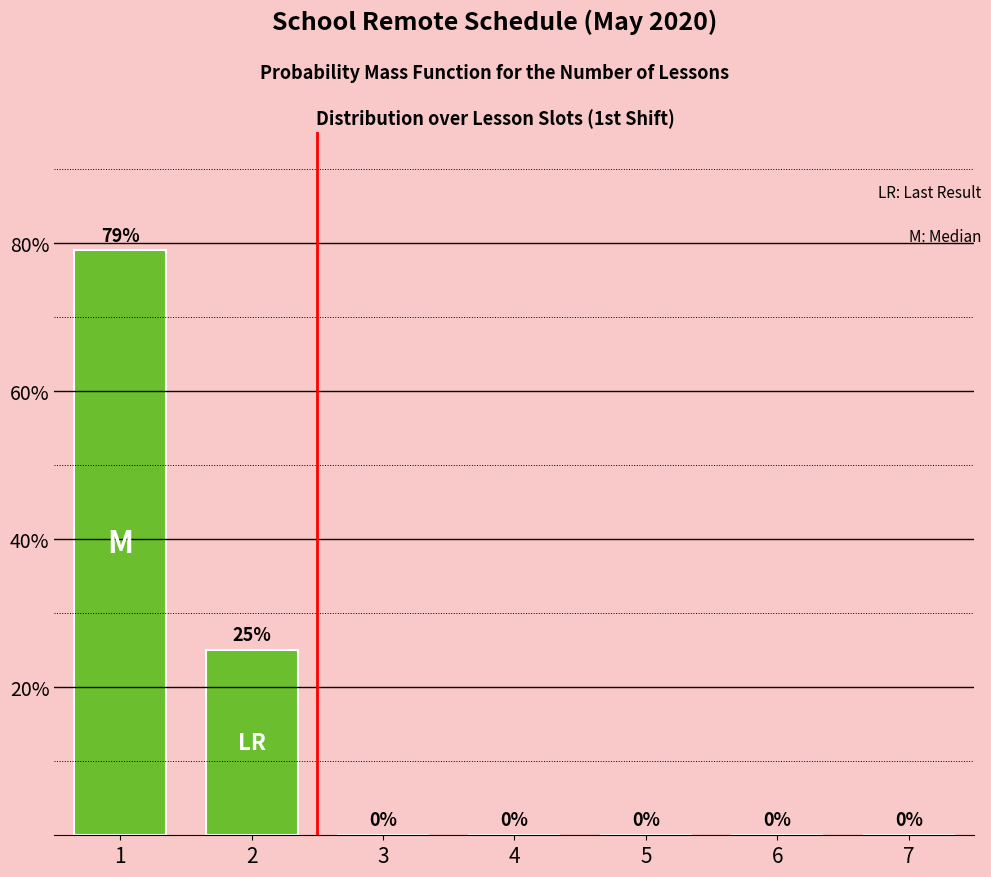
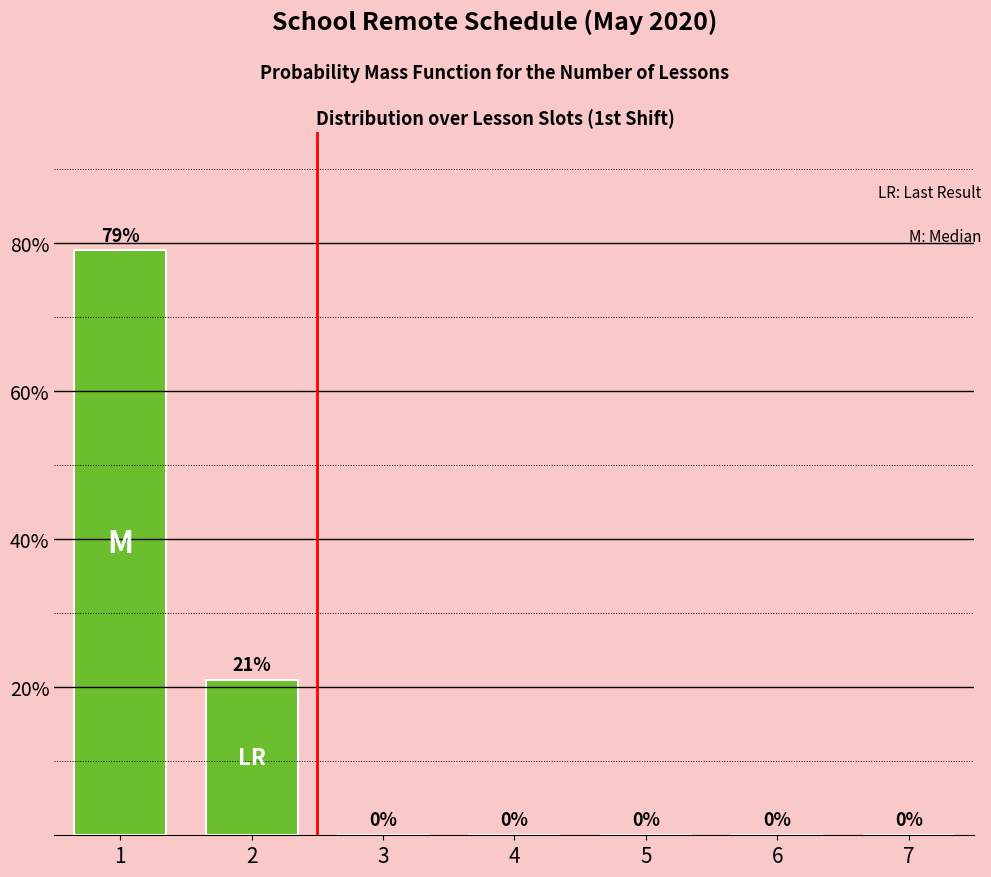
  {
    "1": "79%",
-   "2": "25%",
+   "2": "21%",
    "3": "0%",
    "4": "0%",
    "5": "0%",
    "6": "0%",
    "7": "0%"
  }
